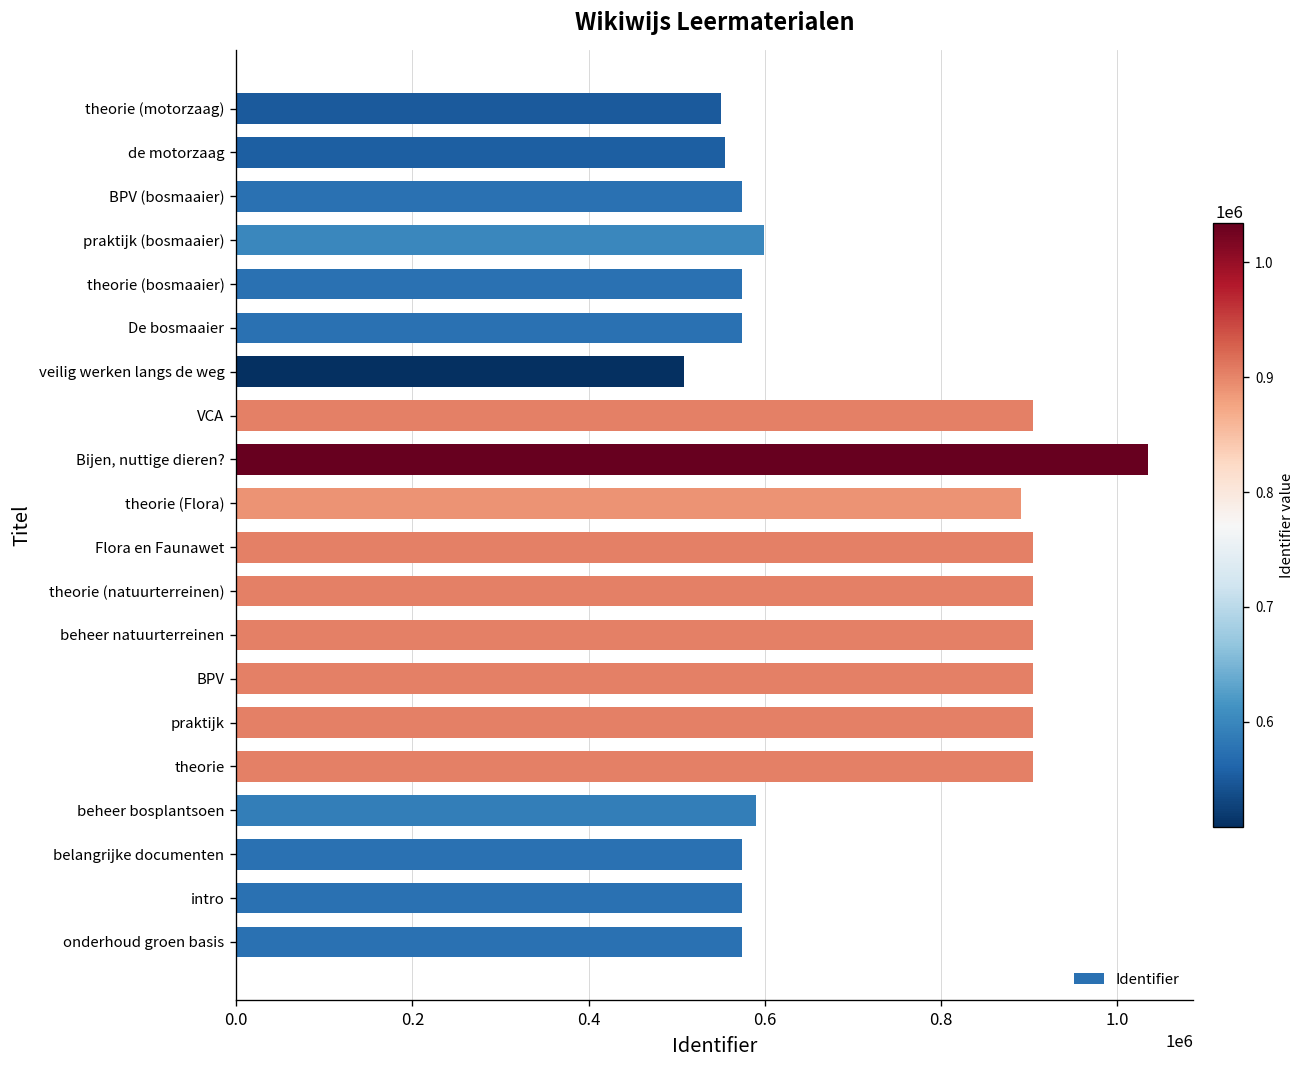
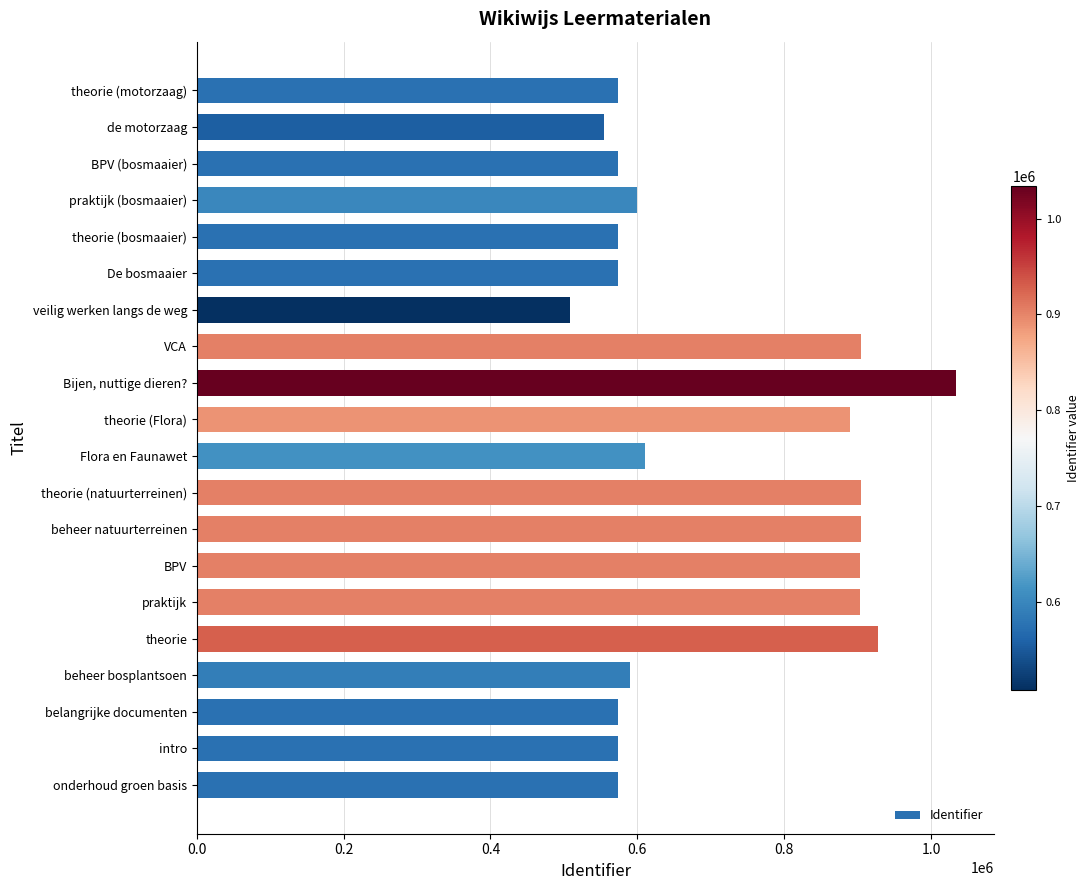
  {
-   "theorie (motorzaag)": 550000,
+   "theorie (motorzaag)": 570000,
    "de motorzaag": 550000,
    "BPV (bosmaaier)": 570000,
    "praktijk (bosmaaier)": 600000,
    "theorie (bosmaaier)": 570000,
    "De bosmaaier": 570000,
    "veilig werken langs de weg": 510000,
    "VCA": 900000,
    "Bijen, nuttige dieren?": 1030000,
    "theorie (Flora)": 890000,
-   "Flora en Faunawet": 900000,
+   "Flora en Faunawet": 610000,
    "theorie (natuurterreinen)": 900000,
    "beheer natuurterreinen": 900000,
    "BPV": 900000,
    "praktijk": 900000,
-   "theorie": 900000,
+   "theorie": 930000,
    "beheer bosplantsoen": 590000,
    "belangrijke documenten": 570000,
    "intro": 570000,
    "onderhoud groen basis": 570000
  }
